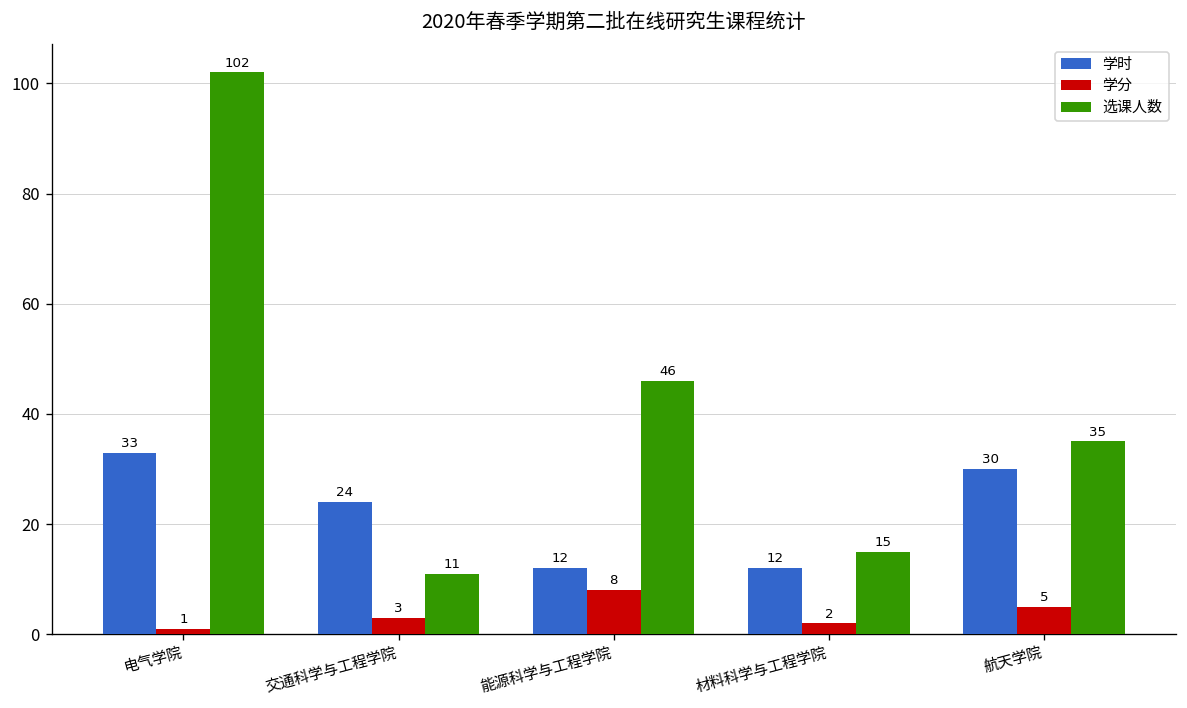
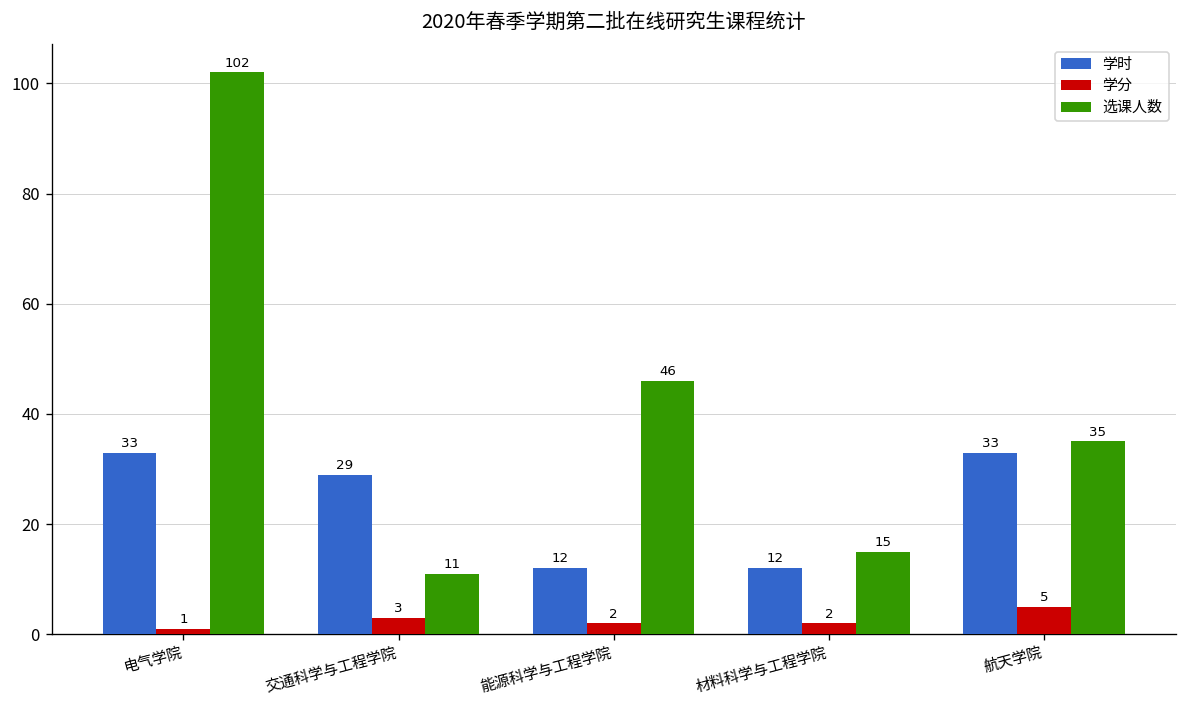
  {
    "学时": {
      "电气学院": 33,
-     "交通科学与工程学院": 24,
+     "交通科学与工程学院": 29,
      "能源科学与工程学院": 12,
      "材料科学与工程学院": 12,
-     "航天学院": 30
+     "航天学院": 33
    },
    "学分": {
      "电气学院": 1,
      "交通科学与工程学院": 3,
-     "能源科学与工程学院": 8,
+     "能源科学与工程学院": 2,
      "材料科学与工程学院": 2,
      "航天学院": 5
    },
    "选课人数": {
      "电气学院": 102,
      "交通科学与工程学院": 11,
      "能源科学与工程学院": 46,
      "材料科学与工程学院": 15,
      "航天学院": 35
    }
  }
